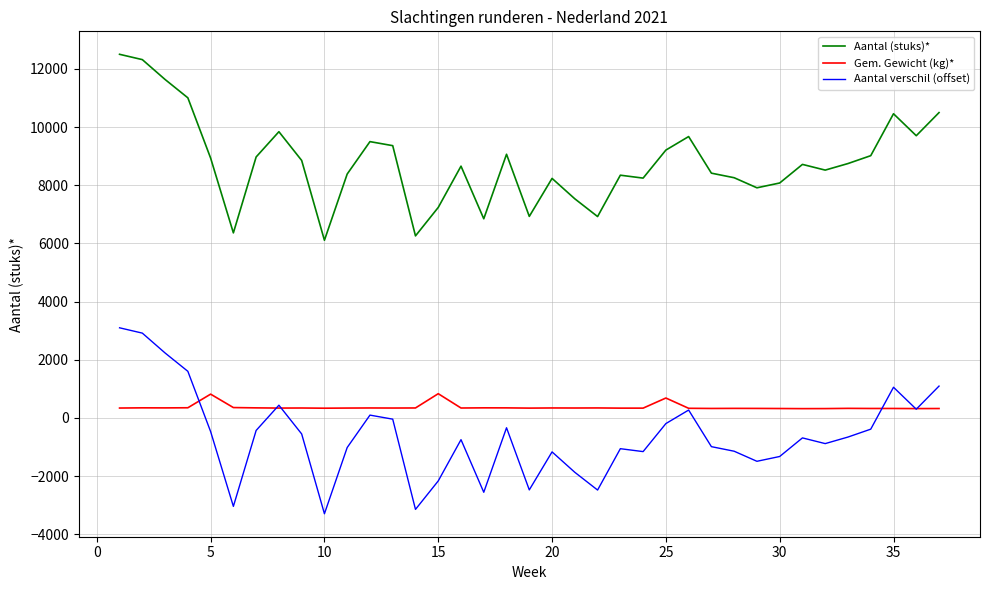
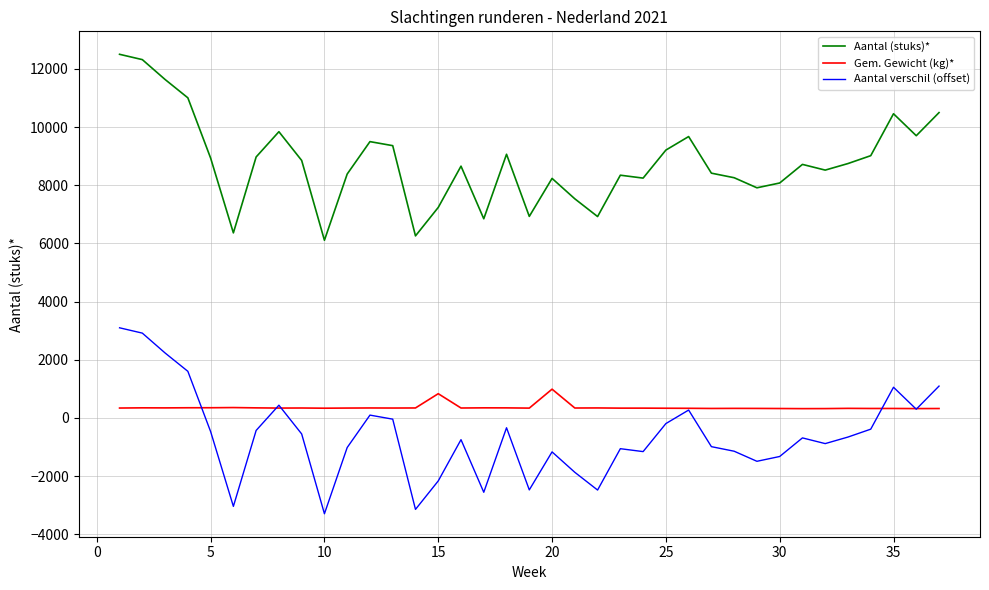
  {
    "Aantal (stuks)*": {
      "5": 8900,
      "10": 6100,
      "15": 7200,
      "20": 8200,
      "25": 9200,
      "30": 8100,
      "35": 10500
    },
    "Gem. Gewicht (kg)*": {
-     "5": 800,
+     "5": 400,
      "10": 300,
      "15": 800,
-     "20": 300,
-     "25": 700,
+     "20": 1000,
+     "25": 300,
      "30": 300,
      "35": 300
    },
    "Aantal verschil (offset)": {
      "5": -500,
      "10": -3300,
      "15": -2200,
      "20": -1200,
      "25": -200,
      "30": -1300,
      "35": 1100
    }
  }
